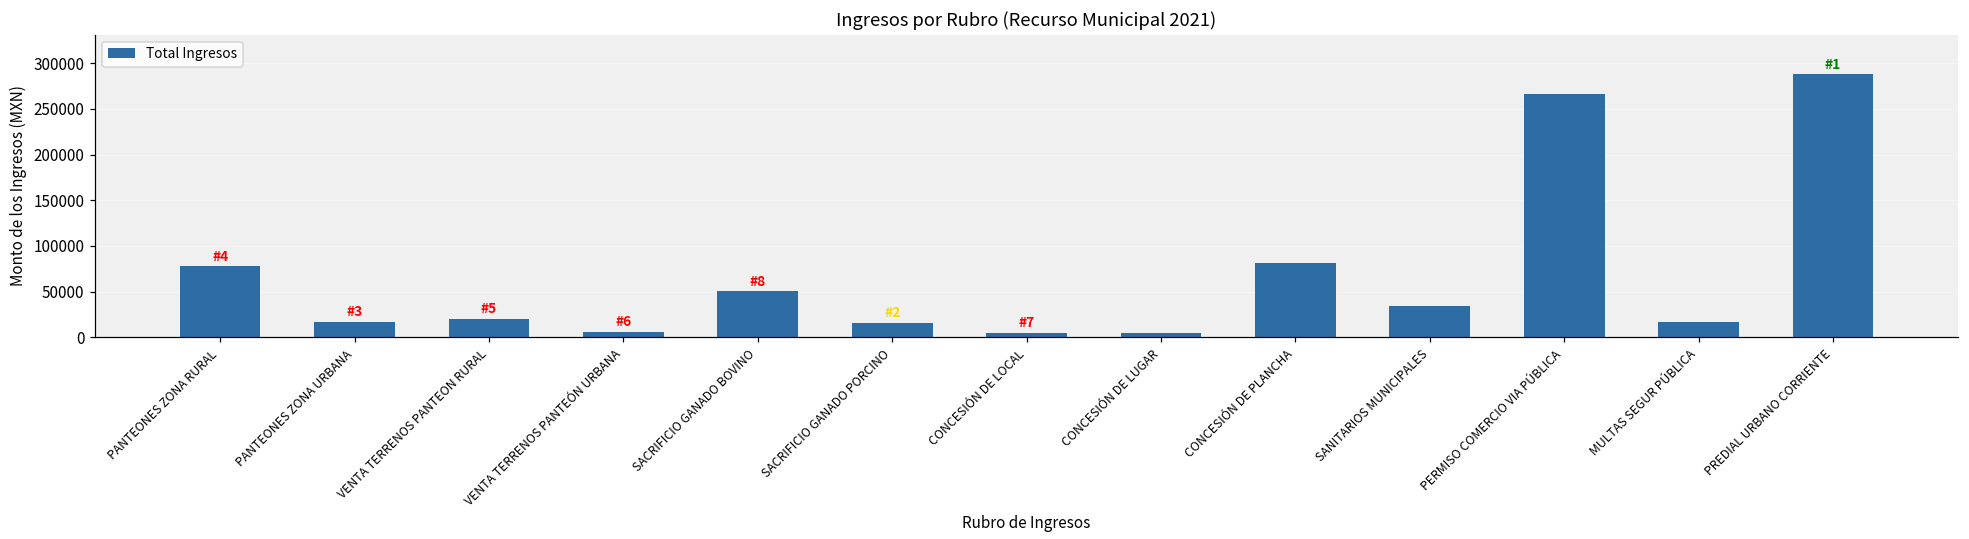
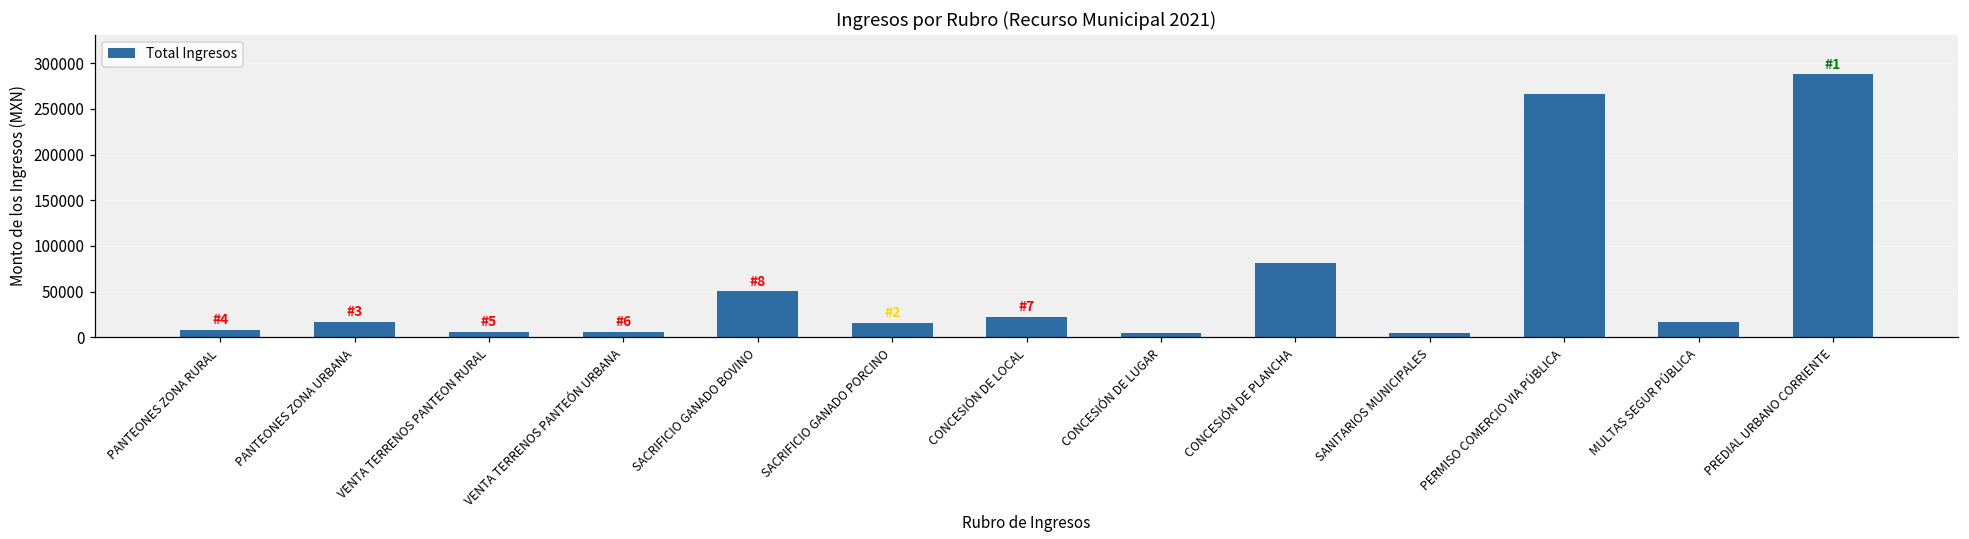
  {
-   "PANTEONES ZONA RURAL": 80000,
-   "VENTA TERRENOS PANTEON RURAL": 20000,
-   "CONCESIÓN DE LOCAL": 10000,
+   "PANTEONES ZONA RURAL": 10000,
+   "VENTA TERRENOS PANTEON RURAL": 10000,
+   "CONCESIÓN DE LOCAL": 20000,
    "CONCESIÓN DE LUGAR": 10000,
    "CONCESIÓN DE PLANCHA": 80000,
-   "SANITARIOS MUNICIPALES": 30000,
+   "SANITARIOS MUNICIPALES": 0,
    "PERMISO COMERCIO VIA PÚBLICA": 270000,
    "MULTAS SEGUR PÚBLICA": 20000
  }
